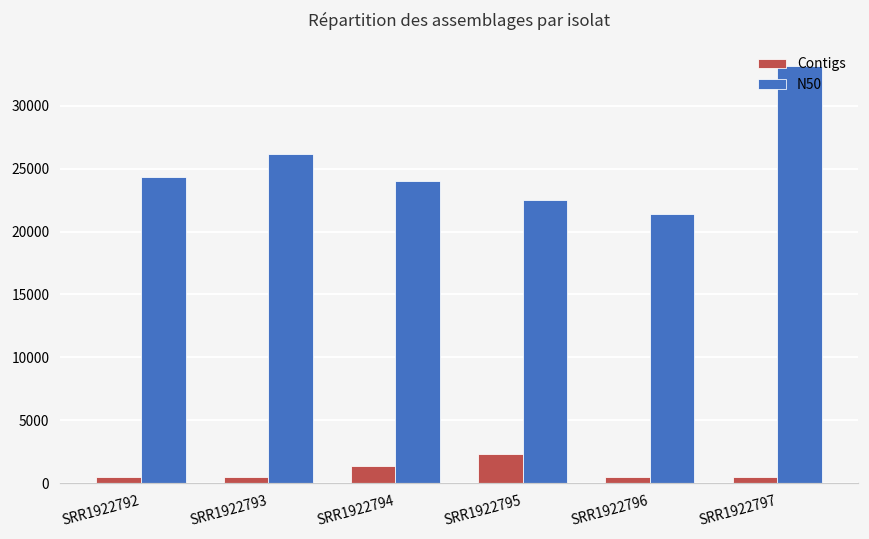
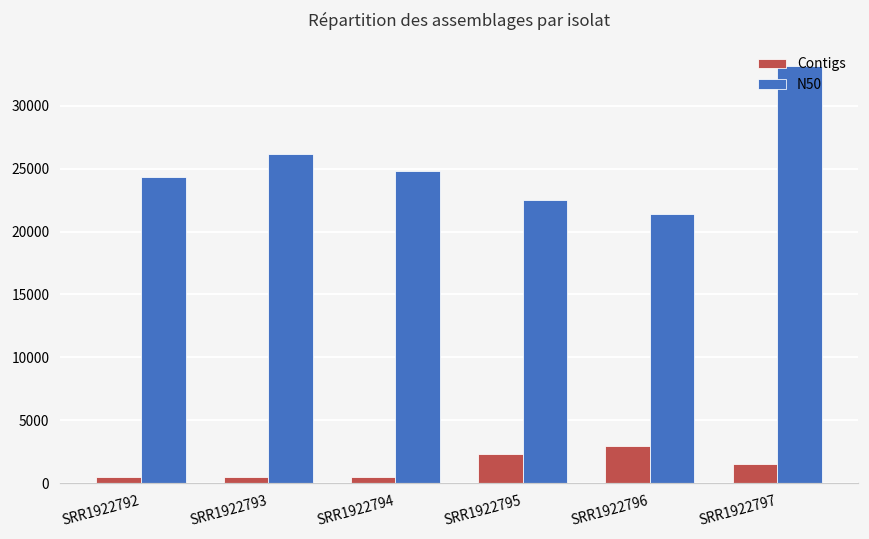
  {
    "Contigs": {
      "SRR1922792": 500,
      "SRR1922793": 500,
-     "SRR1922794": 1300,
+     "SRR1922794": 500,
      "SRR1922795": 2300,
-     "SRR1922796": 500,
-     "SRR1922797": 500
+     "SRR1922796": 2900,
+     "SRR1922797": 1500
    },
    "N50": {
      "SRR1922792": 24400,
      "SRR1922793": 26100,
-     "SRR1922794": 24100,
+     "SRR1922794": 24800,
      "SRR1922795": 22500,
      "SRR1922796": 21400,
      "SRR1922797": 33200
    }
  }
